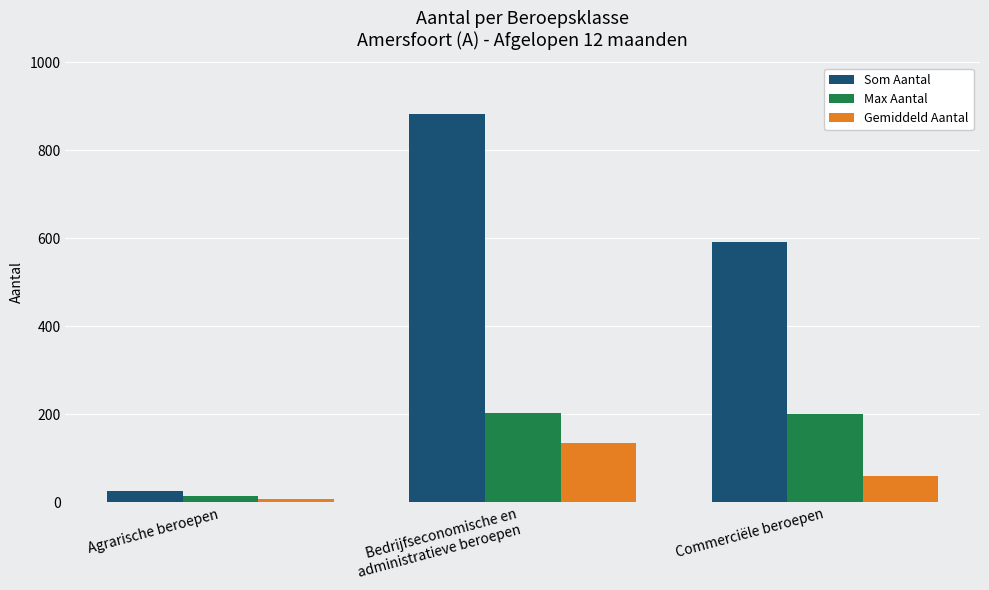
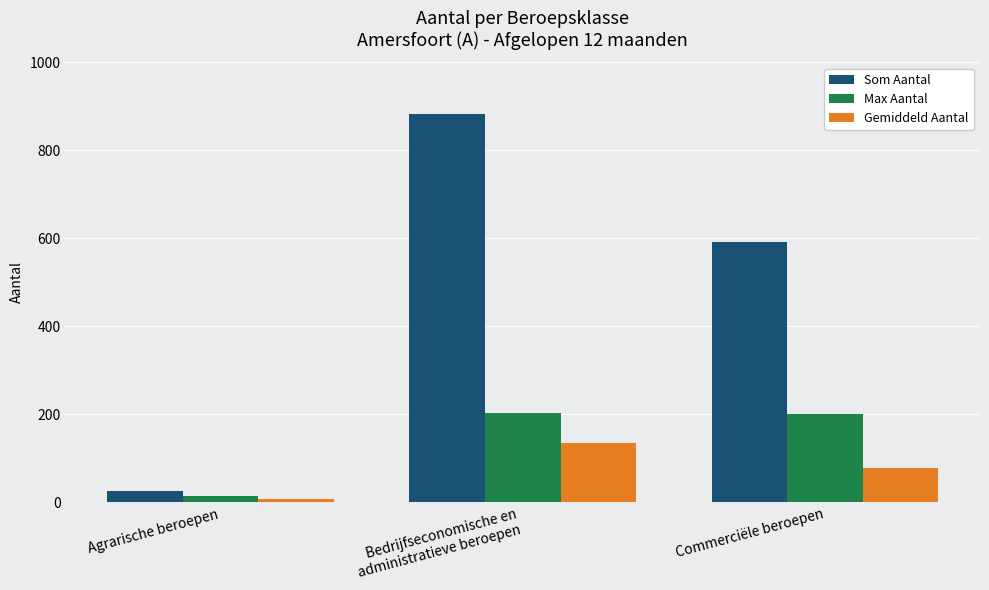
  {
    "Som Aantal": {
      "Agrarische beroepen": 30,
      "Bedrijfseconomische en administratieve beroepen": 880,
      "Commerciële beroepen": 590
    },
    "Max Aantal": {
      "Agrarische beroepen": 10,
      "Bedrijfseconomische en administratieve beroepen": 200,
      "Commerciële beroepen": 200
    },
    "Gemiddeld Aantal": {
      "Agrarische beroepen": 10,
      "Bedrijfseconomische en administratieve beroepen": 140,
-     "Commerciële beroepen": 60
+     "Commerciële beroepen": 80
    }
  }
